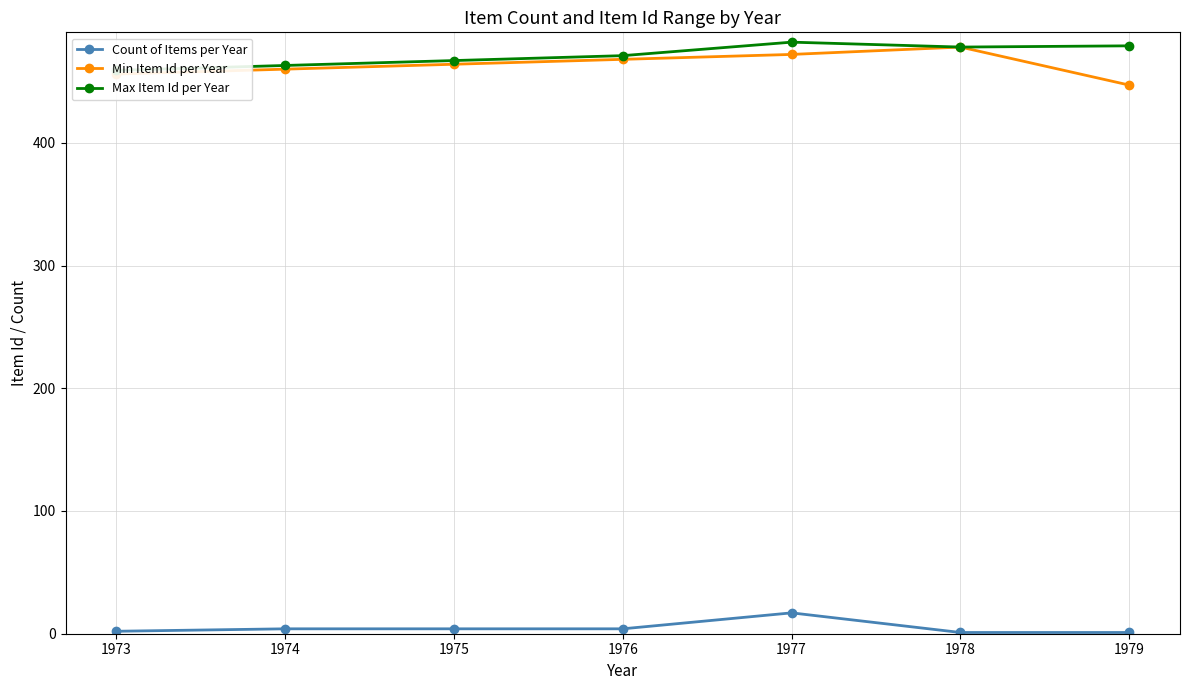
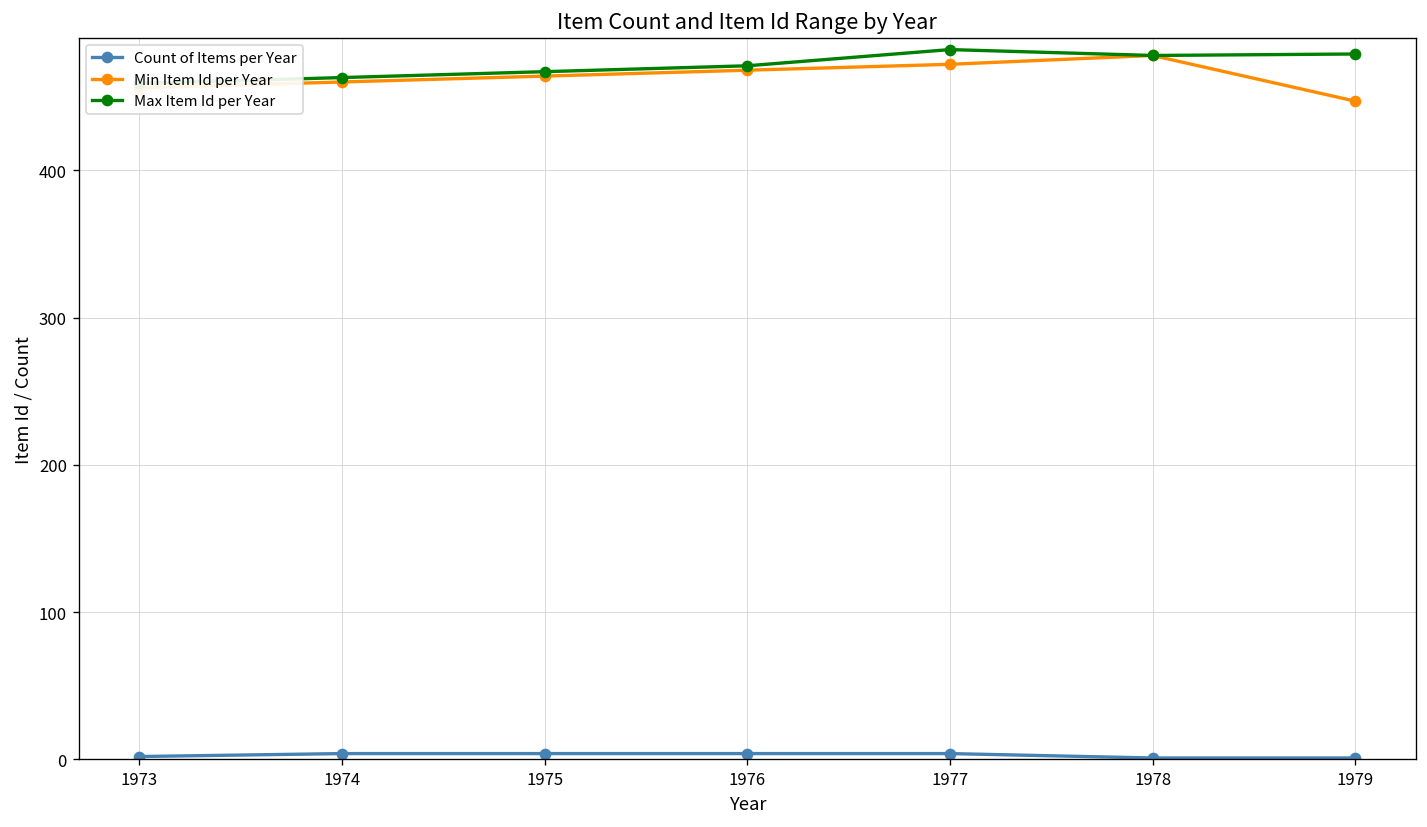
  {
    "Count of Items per Year": {
      "1973": 2,
      "1974": 4,
      "1975": 4,
      "1976": 4,
-     "1977": 17,
+     "1977": 4,
      "1978": 1,
      "1979": 1
    },
    "Min Item Id per Year": {
      "1974": 460,
      "1975": 464,
      "1976": 468,
      "1977": 472,
      "1979": 447
    },
    "Max Item Id per Year": {
      "1974": 463,
      "1975": 467,
      "1976": 471,
      "1977": 482,
      "1979": 479
    }
  }
